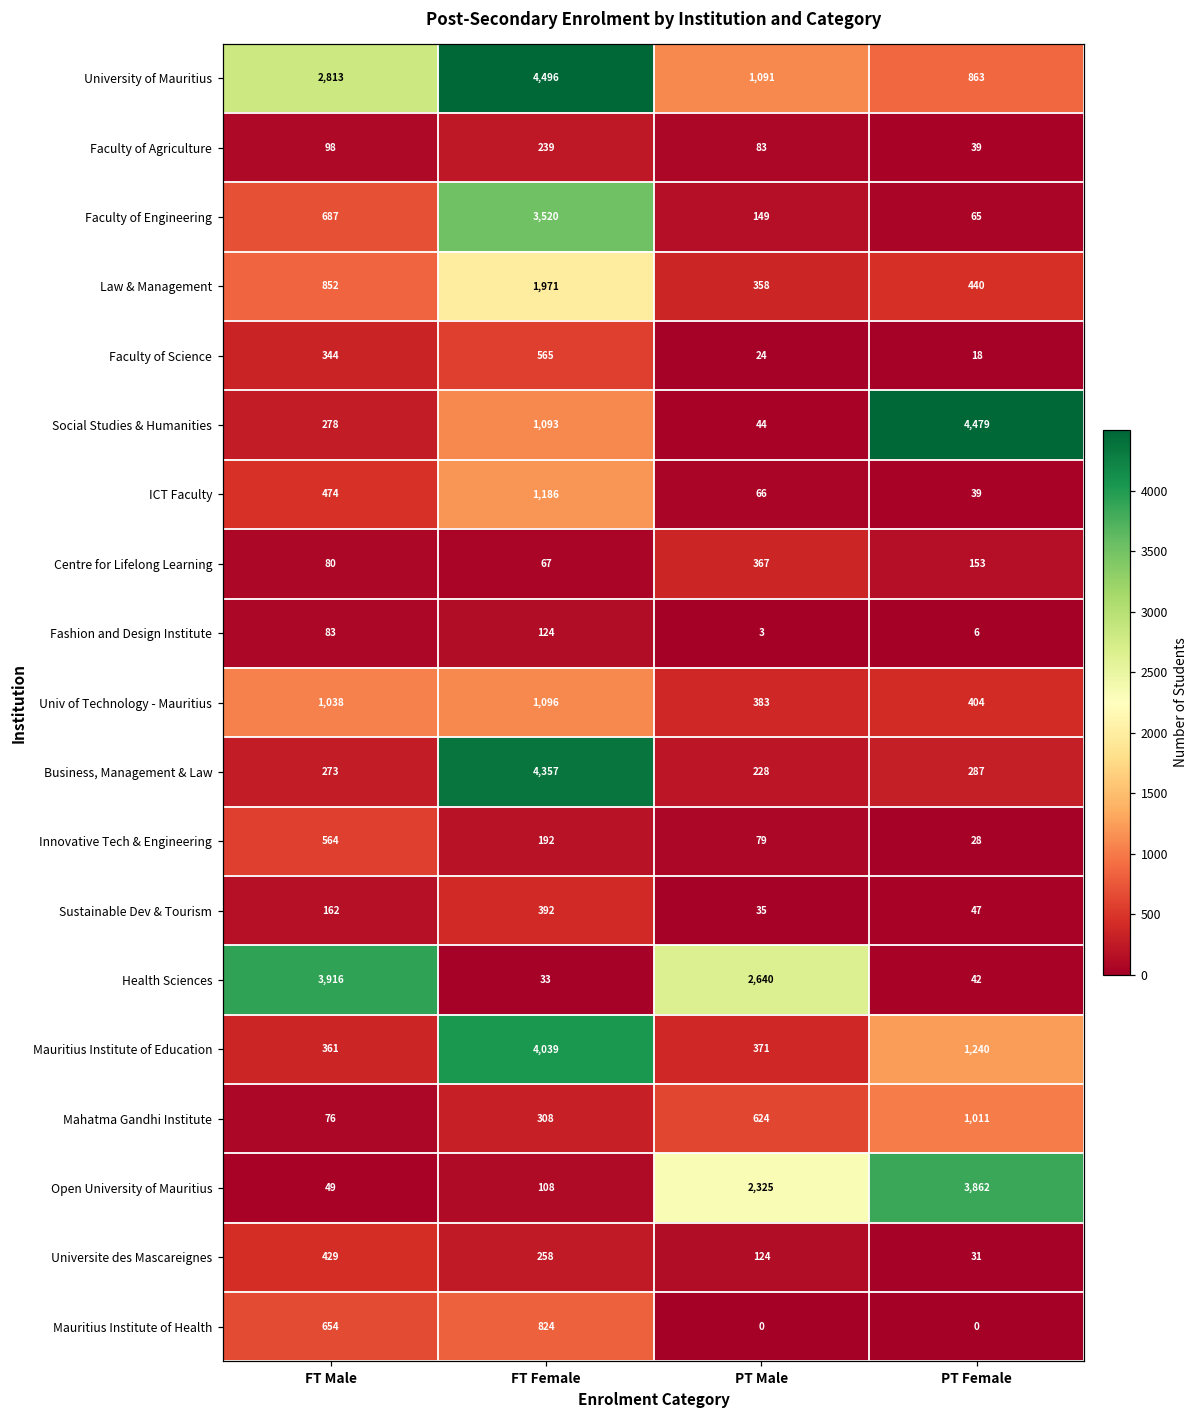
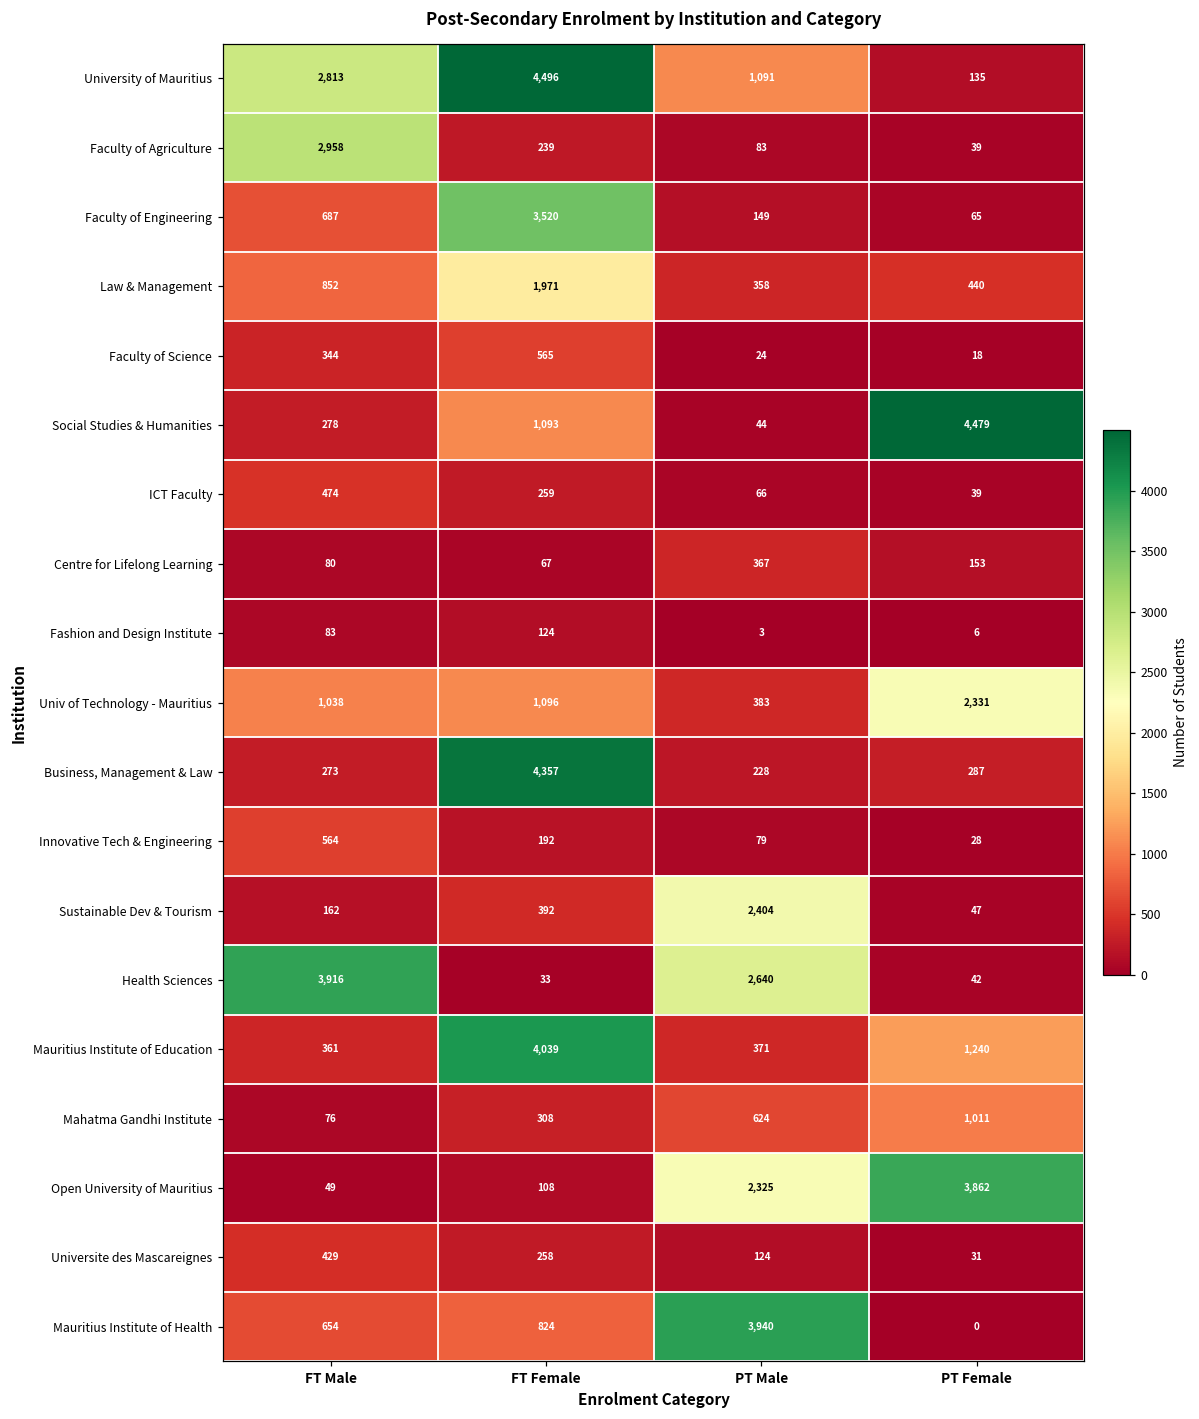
  {
    "University of Mauritius": {
      "FT Male": "2,813",
      "FT Female": "4,496",
      "PT Male": "1,091",
-     "PT Female": "863"
+     "PT Female": "135"
    },
    "Faculty of Agriculture": {
-     "FT Male": "98",
+     "FT Male": "2,958",
      "FT Female": "239",
      "PT Male": "83",
      "PT Female": "39"
    },
    "Faculty of Engineering": {
      "FT Male": "687",
      "FT Female": "3,520",
      "PT Male": "149",
      "PT Female": "65"
    },
    "Law & Management": {
      "FT Male": "852",
      "FT Female": "1,971",
      "PT Male": "358",
      "PT Female": "440"
    },
    "Faculty of Science": {
      "FT Male": "344",
      "FT Female": "565",
      "PT Male": "24",
      "PT Female": "18"
    },
    "Social Studies & Humanities": {
      "FT Male": "278",
      "FT Female": "1,093",
      "PT Male": "44",
      "PT Female": "4,479"
    },
    "ICT Faculty": {
      "FT Male": "474",
-     "FT Female": "1,186",
+     "FT Female": "259",
      "PT Male": "66",
      "PT Female": "39"
    },
    "Centre for Lifelong Learning": {
      "FT Male": "80",
      "FT Female": "67",
      "PT Male": "367",
      "PT Female": "153"
    },
    "Fashion and Design Institute": {
      "FT Male": "83",
      "FT Female": "124",
      "PT Male": "3",
      "PT Female": "6"
    },
    "Univ of Technology - Mauritius": {
      "FT Male": "1,038",
      "FT Female": "1,096",
      "PT Male": "383",
-     "PT Female": "404"
+     "PT Female": "2,331"
    },
    "Business, Management & Law": {
      "FT Male": "273",
      "FT Female": "4,357",
      "PT Male": "228",
      "PT Female": "287"
    },
    "Innovative Tech & Engineering": {
      "FT Male": "564",
      "FT Female": "192",
      "PT Male": "79",
      "PT Female": "28"
    },
    "Sustainable Dev & Tourism": {
      "FT Male": "162",
      "FT Female": "392",
-     "PT Male": "35",
+     "PT Male": "2,404",
      "PT Female": "47"
    },
    "Health Sciences": {
      "FT Male": "3,916",
      "FT Female": "33",
      "PT Male": "2,640",
      "PT Female": "42"
    },
    "Mauritius Institute of Education": {
      "FT Male": "361",
      "FT Female": "4,039",
      "PT Male": "371",
      "PT Female": "1,240"
    },
    "Mahatma Gandhi Institute": {
      "FT Male": "76",
      "FT Female": "308",
      "PT Male": "624",
      "PT Female": "1,011"
    },
    "Open University of Mauritius": {
      "FT Male": "49",
      "FT Female": "108",
      "PT Male": "2,325",
      "PT Female": "3,862"
    },
    "Universite des Mascareignes": {
      "FT Male": "429",
      "FT Female": "258",
      "PT Male": "124",
      "PT Female": "31"
    },
    "Mauritius Institute of Health": {
      "FT Male": "654",
      "FT Female": "824",
-     "PT Male": "0",
+     "PT Male": "3,940",
      "PT Female": "0"
    }
  }
